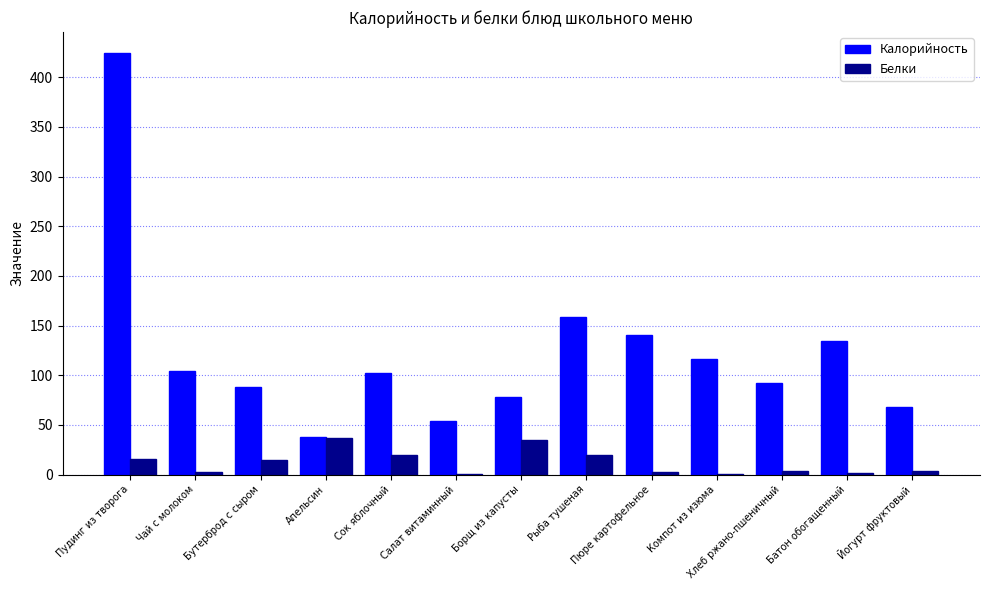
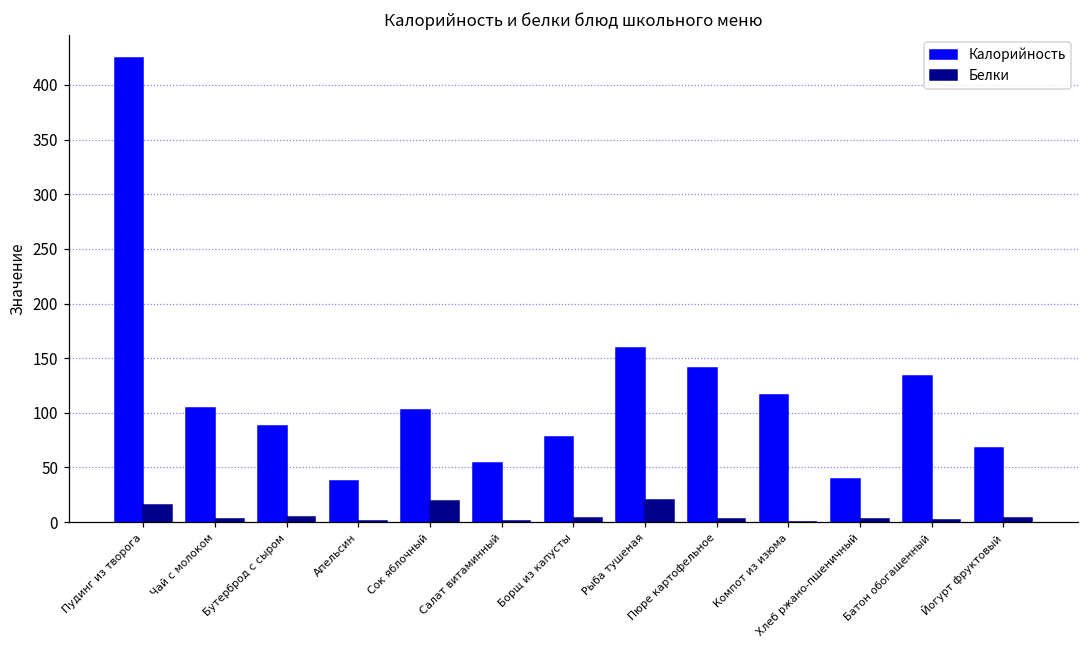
  {
    "Калорийность": {
      "Пудинг из творога": 420,
      "Чай с молоком": 100,
      "Бутерброд с сыром": 90,
      "Апельсин": 40,
      "Сок яблочный": 100,
      "Салат витаминный": 50,
      "Борщ из капусты": 80,
      "Рыба тушеная": 160,
      "Пюре картофельное": 140,
      "Компот из изюма": 120,
-     "Хлеб ржано-пшеничный": 90,
+     "Хлеб ржано-пшеничный": 40,
      "Батон обогащенный": 130,
      "Йогурт фруктовый": 70
    },
    "Белки": {
      "Пудинг из творога": 20,
      "Чай с молоком": 0,
-     "Бутерброд с сыром": 10,
-     "Апельсин": 40,
+     "Бутерброд с сыром": 0,
+     "Апельсин": 0,
      "Сок яблочный": 20,
-     "Борщ из капусты": 30,
+     "Борщ из капусты": 0,
      "Рыба тушеная": 20,
      "Пюре картофельное": 0,
      "Хлеб ржано-пшеничный": 0,
      "Йогурт фруктовый": 0
    }
  }
